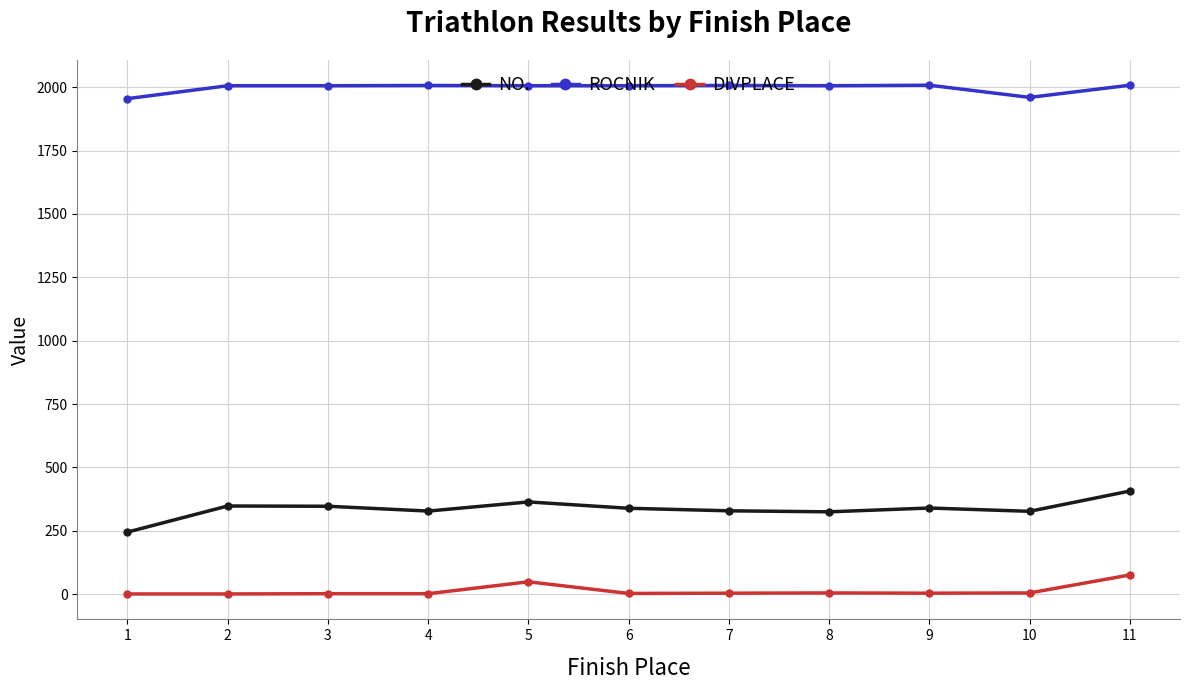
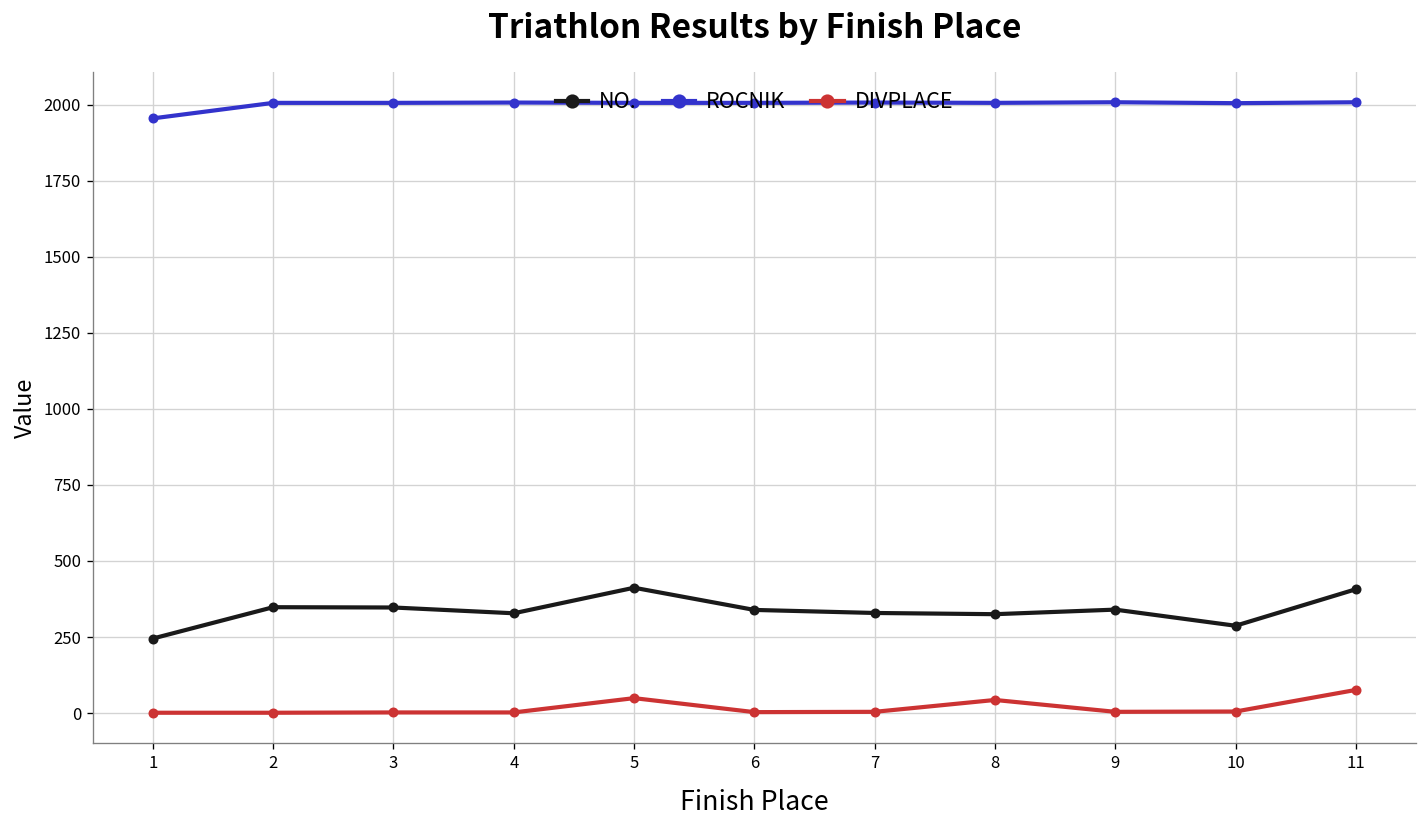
  {
    "NO.": {
      "1": 250,
      "2": 350,
      "3": 350,
      "4": 330,
-     "5": 360,
+     "5": 410,
      "6": 340,
      "7": 330,
      "8": 330,
      "9": 340,
-     "10": 330,
+     "10": 290,
      "11": 410
    },
    "ROCNIK": {
      "1": 1960,
      "2": 2010,
      "3": 2010,
      "4": 2010,
      "5": 2010,
      "6": 2010,
      "7": 2010,
      "8": 2010,
      "9": 2010,
-     "10": 1960,
+     "10": 2010,
      "11": 2010
    },
    "DIVPLACE": {
      "1": 0,
      "2": 0,
      "3": 0,
      "4": 0,
      "5": 50,
      "6": 0,
      "7": 0,
-     "8": 10,
+     "8": 40,
      "9": 0,
      "10": 10,
      "11": 80
    }
  }
